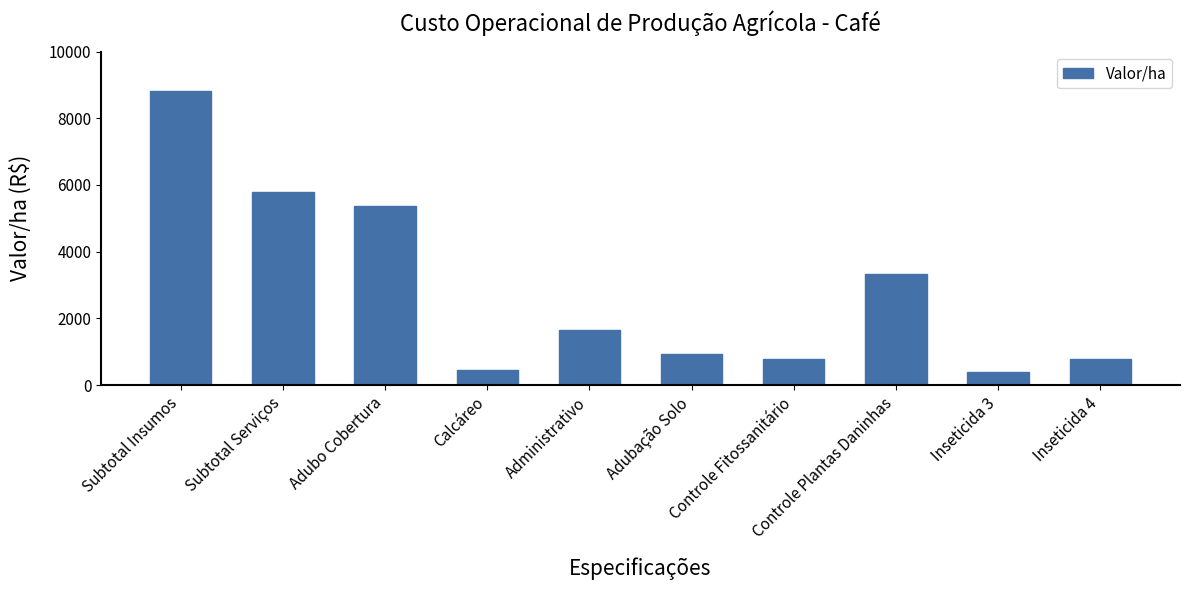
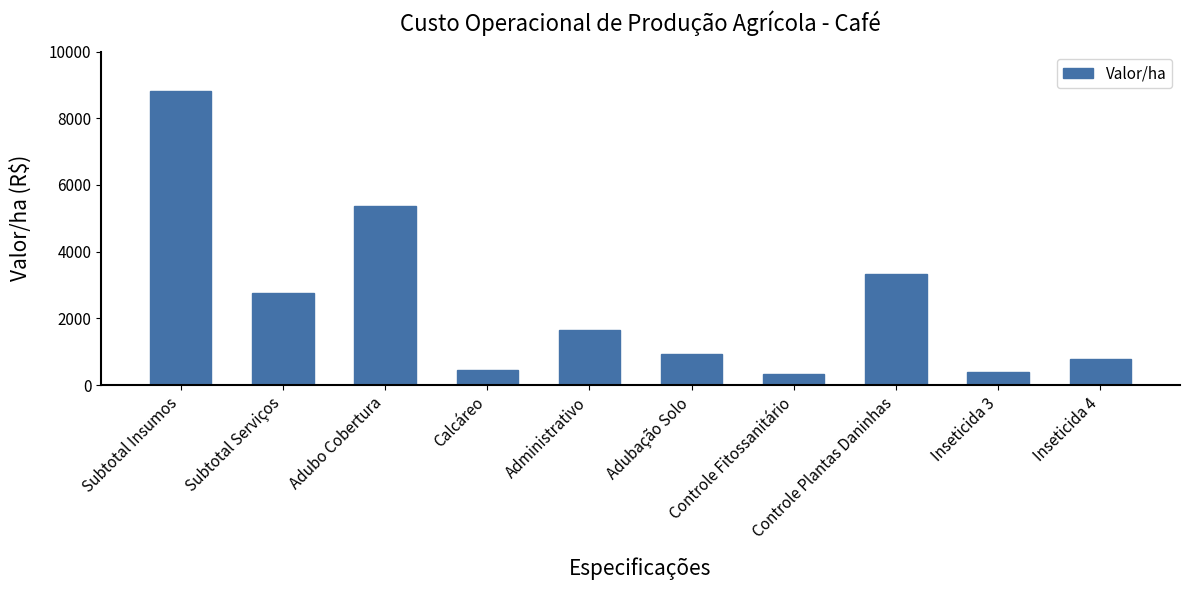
  {
    "Subtotal Insumos": 8800,
-   "Subtotal Serviços": 5800,
+   "Subtotal Serviços": 2800,
    "Adubo Cobertura": 5400,
    "Calcáreo": 500,
    "Administrativo": 1700,
    "Adubação Solo": 900,
-   "Controle Fitossanitário": 800,
+   "Controle Fitossanitário": 300,
    "Controle Plantas Daninhas": 3300,
    "Inseticida 3": 400,
    "Inseticida 4": 800
  }
